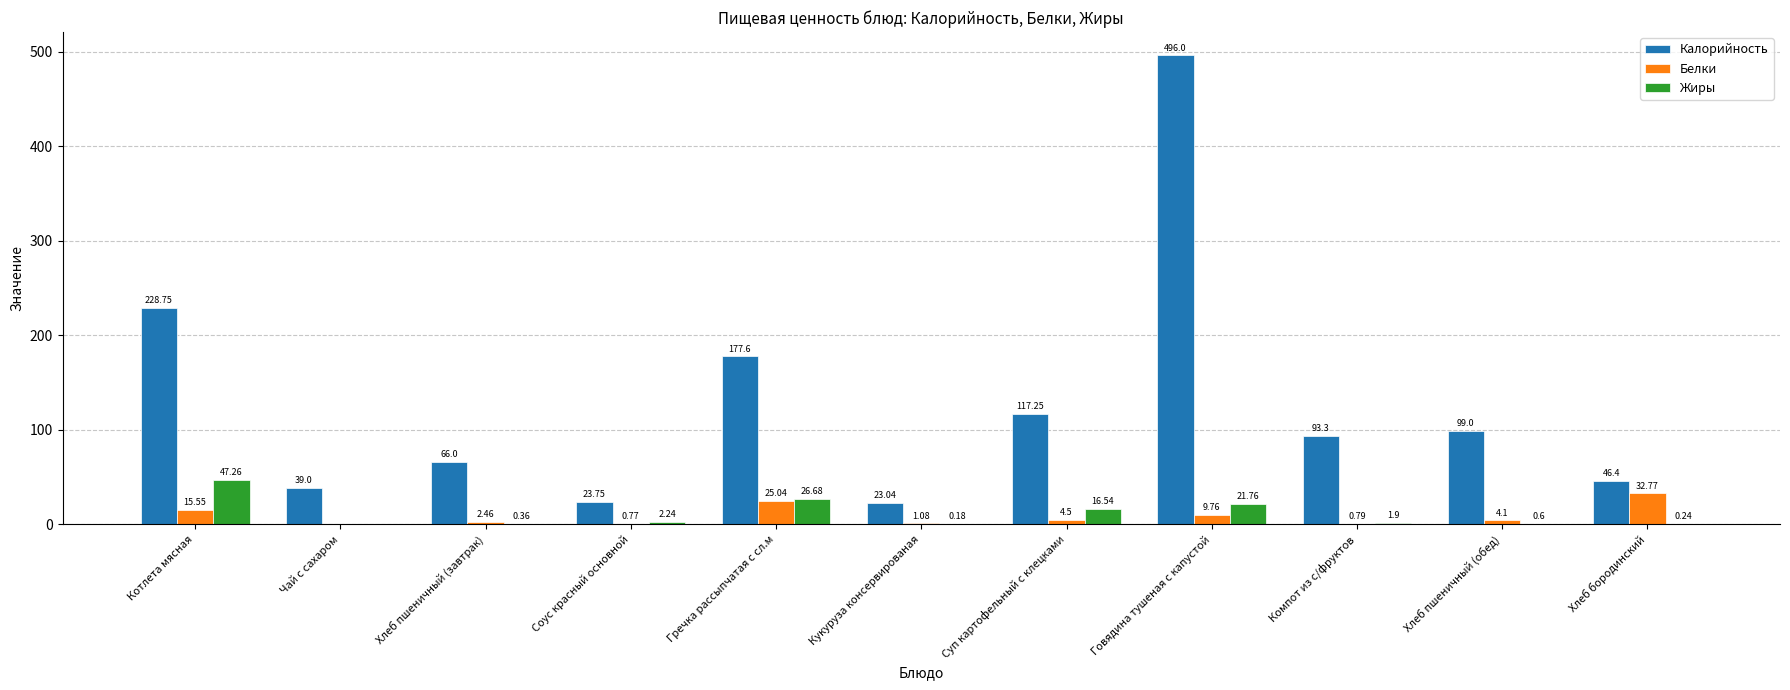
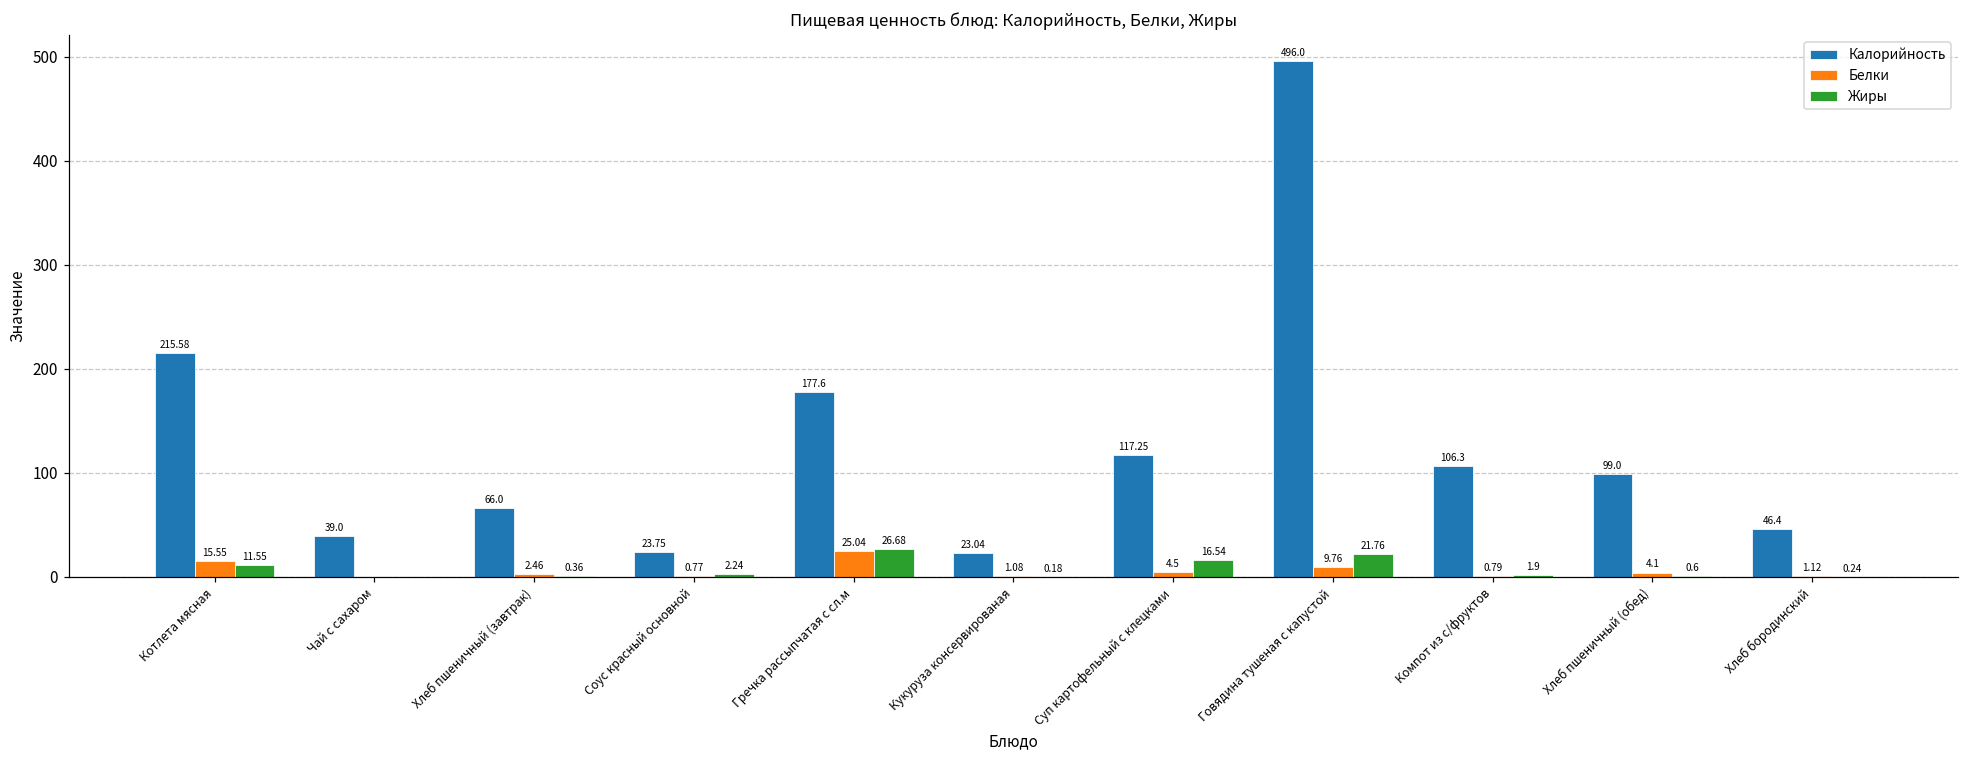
  {
    "Калорийность": {
-     "Котлета мясная": 228.75,
+     "Котлета мясная": 215.58,
      "Чай с сахаром": 39.0,
      "Хлеб пшеничный (завтрак)": 66.0,
      "Соус красный основной": 23.75,
      "Гречка рассыпчатая с сл.м": 177.6,
      "Кукуруза консервированая": 23.04,
      "Суп картофельный с клецками": 117.25,
      "Говядина тушеная с капустой": 496.0,
-     "Компот из с/фруктов": 93.3,
+     "Компот из с/фруктов": 106.3,
      "Хлеб пшеничный (обед)": 99.0,
      "Хлеб бородинский": 46.4
    },
    "Белки": {
      "Котлета мясная": 15.55,
      "Хлеб пшеничный (завтрак)": 2.46,
      "Соус красный основной": 0.77,
      "Гречка рассыпчатая с сл.м": 25.04,
      "Кукуруза консервированая": 1.08,
      "Суп картофельный с клецками": 4.5,
      "Говядина тушеная с капустой": 9.76,
      "Компот из с/фруктов": 0.79,
      "Хлеб пшеничный (обед)": 4.1,
-     "Хлеб бородинский": 32.77
+     "Хлеб бородинский": 1.12
    },
    "Жиры": {
-     "Котлета мясная": 47.26,
+     "Котлета мясная": 11.55,
      "Хлеб пшеничный (завтрак)": 0.36,
      "Соус красный основной": 2.24,
      "Гречка рассыпчатая с сл.м": 26.68,
      "Кукуруза консервированая": 0.18,
      "Суп картофельный с клецками": 16.54,
      "Говядина тушеная с капустой": 21.76,
      "Компот из с/фруктов": 1.9,
      "Хлеб пшеничный (обед)": 0.6,
      "Хлеб бородинский": 0.24
    }
  }
